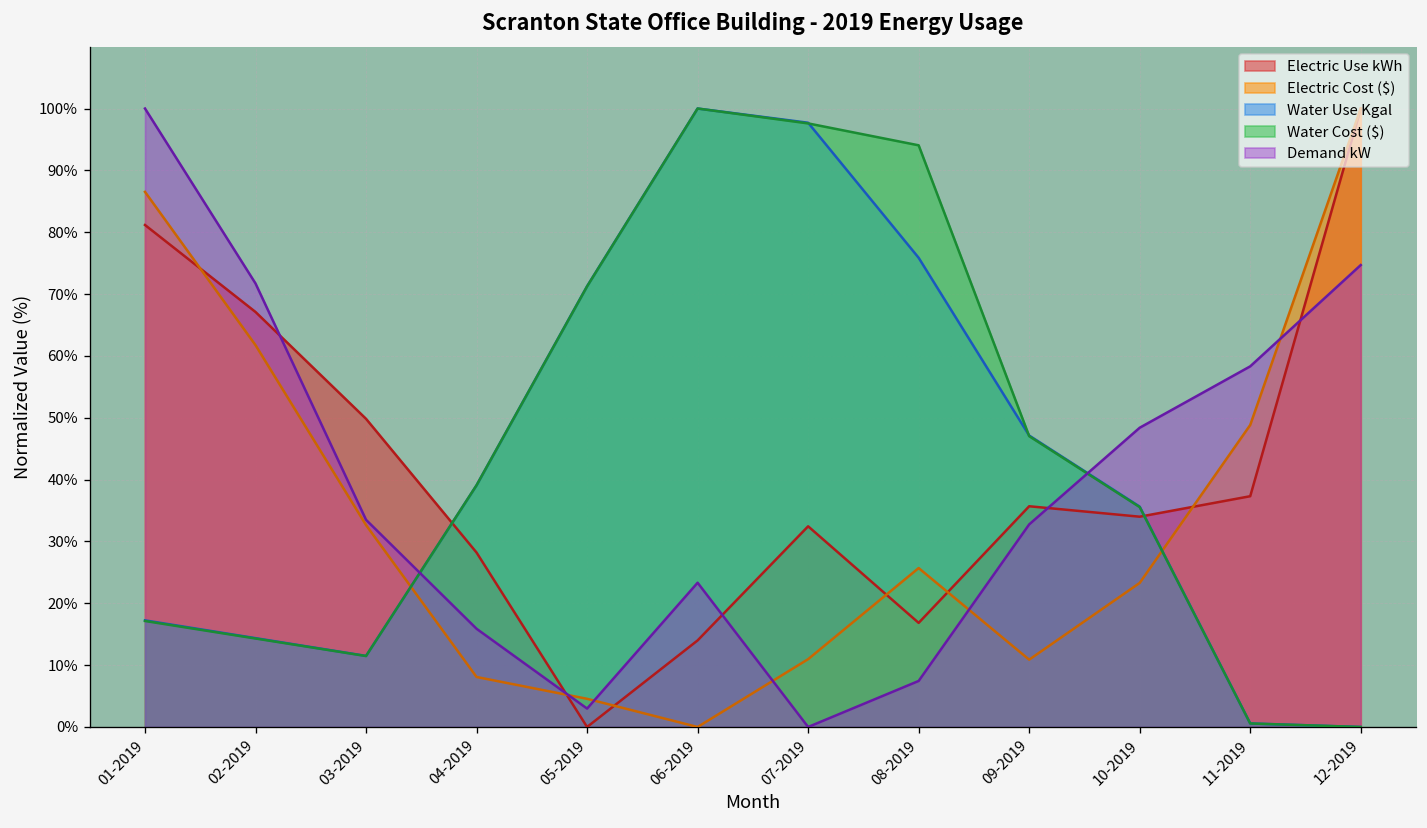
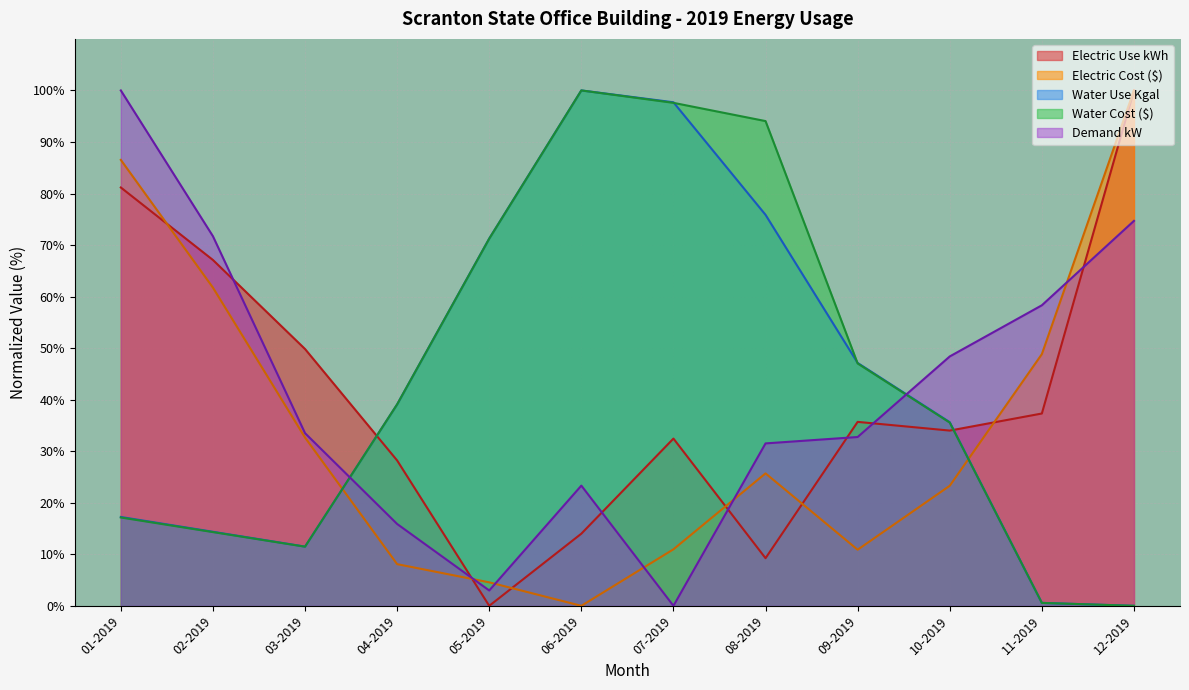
  {
    "Electric Use kWh": {
      "01-2019": "81%",
      "02-2019": "67%",
      "03-2019": "50%",
      "04-2019": "28%",
      "05-2019": "0%",
      "06-2019": "14%",
      "07-2019": "32%",
-     "08-2019": "17%",
+     "08-2019": "9%",
      "09-2019": "36%",
      "10-2019": "34%",
      "11-2019": "37%"
    },
    "Electric Cost ($)": {
      "01-2019": "87%",
      "02-2019": "62%",
      "03-2019": "33%",
      "04-2019": "8%",
      "05-2019": "5%",
      "06-2019": "0%",
      "07-2019": "11%",
      "08-2019": "26%",
      "09-2019": "11%",
      "10-2019": "23%",
      "11-2019": "49%"
    },
    "Water Use Kgal": {
      "08-2019": "76%"
    },
    "Water Cost ($)": {
      "08-2019": "94%"
    },
    "Demand kW": {
      "01-2019": "100%",
      "02-2019": "72%",
      "03-2019": "33%",
      "04-2019": "16%",
      "05-2019": "3%",
      "06-2019": "23%",
      "07-2019": "0%",
-     "08-2019": "7%",
+     "08-2019": "32%",
      "09-2019": "33%",
      "10-2019": "48%",
      "11-2019": "58%",
      "12-2019": "75%"
    }
  }
